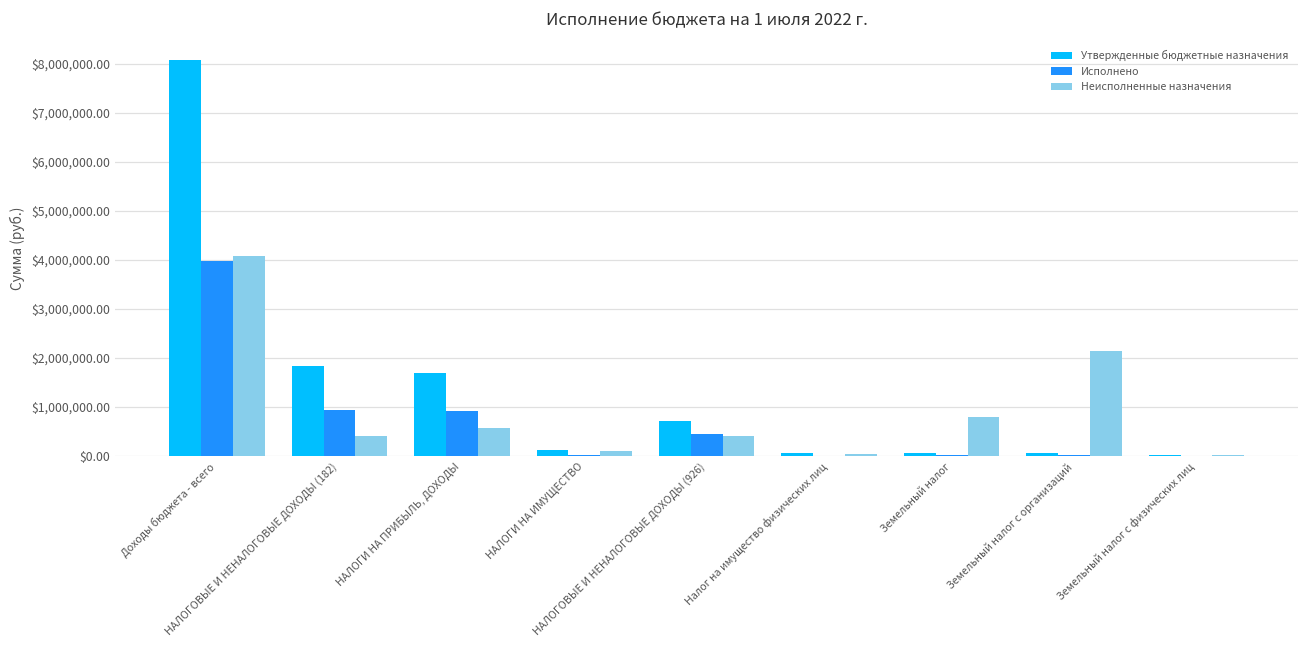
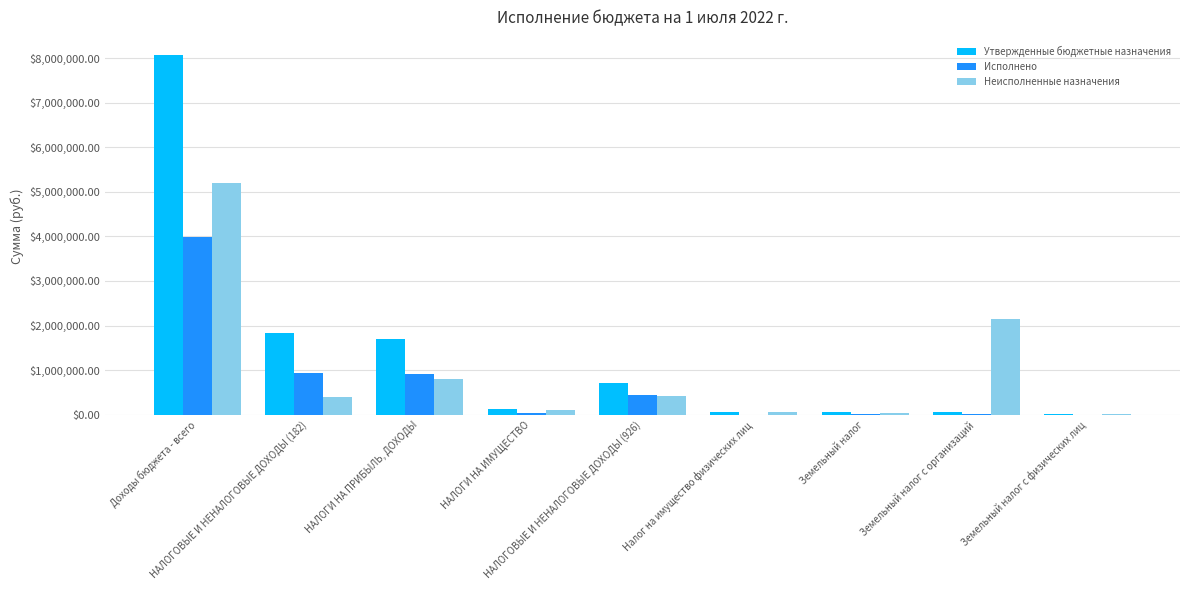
  {
    "Неисполненные назначения": {
-     "Доходы бюджета - всего": "$4,100,000",
+     "Доходы бюджета - всего": "$5,200,000",
      "НАЛОГОВЫЕ И НЕНАЛОГОВЫЕ ДОХОДЫ (182)": "$400,000",
-     "НАЛОГИ НА ПРИБЫЛЬ, ДОХОДЫ": "$600,000",
+     "НАЛОГИ НА ПРИБЫЛЬ, ДОХОДЫ": "$800,000",
      "НАЛОГИ НА ИМУЩЕСТВО": "$100,000",
      "НАЛОГОВЫЕ И НЕНАЛОГОВЫЕ ДОХОДЫ (926)": "$400,000",
-     "Земельный налог": "$800,000",
+     "Земельный налог": "$0",
      "Земельный налог с организаций": "$2,200,000"
    }
  }
